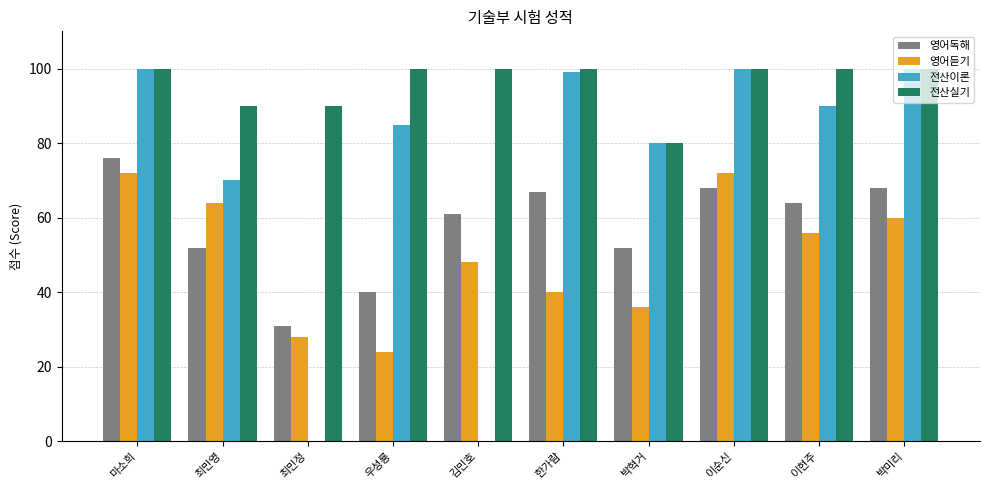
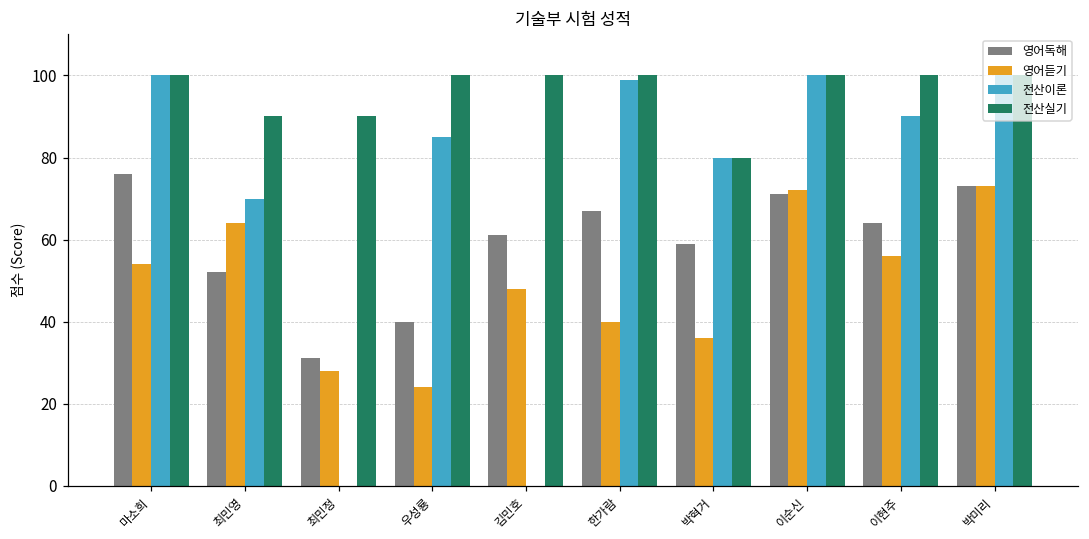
  {
    "영어독해": {
      "마소희": 76,
      "최민영": 52,
      "최민정": 31,
      "우성룡": 40,
      "김민호": 61,
      "한가람": 67,
-     "박혁거": 52,
-     "이순신": 68,
+     "박혁거": 59,
+     "이순신": 71,
      "이현주": 64,
-     "박미리": 68
+     "박미리": 73
    },
    "영어듣기": {
-     "마소희": 72,
+     "마소희": 54,
      "최민영": 64,
      "최민정": 28,
      "우성룡": 24,
      "김민호": 48,
      "한가람": 40,
      "박혁거": 36,
      "이순신": 72,
      "이현주": 56,
-     "박미리": 60
+     "박미리": 73
    },
    "전산이론": {
      "마소희": 100,
      "최민영": 70,
      "최민정": 0,
      "우성룡": 85,
      "김민호": 0,
      "한가람": 99,
      "박혁거": 80,
      "이순신": 100,
      "이현주": 90
    },
    "전산실기": {
      "마소희": 100,
      "최민영": 90,
      "최민정": 90,
      "우성룡": 100,
      "김민호": 100,
      "한가람": 100,
      "박혁거": 80,
      "이순신": 100,
      "이현주": 100
    }
  }
